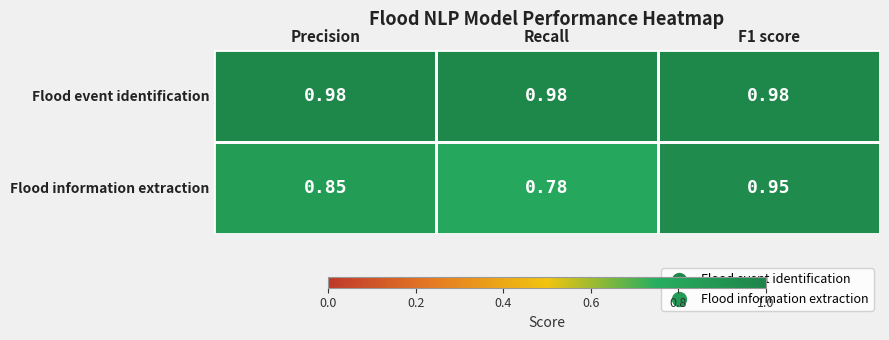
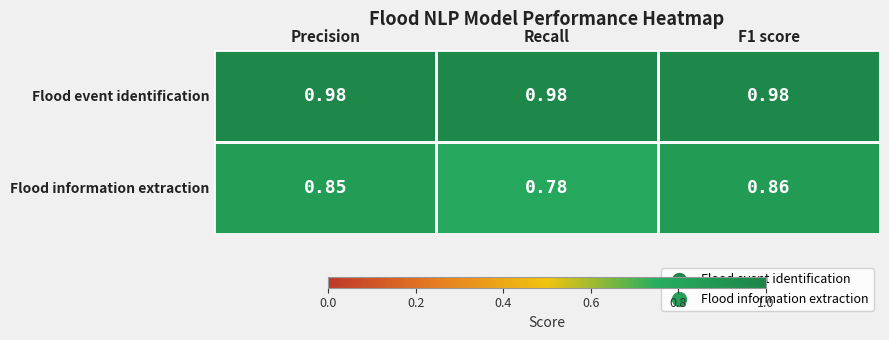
  {
    "Flood event identification": {
      "Precision": 0.98,
      "Recall": 0.98,
      "F1 score": 0.98
    },
    "Flood information extraction": {
      "Precision": 0.85,
      "Recall": 0.78,
-     "F1 score": 0.95
+     "F1 score": 0.86
    }
  }
